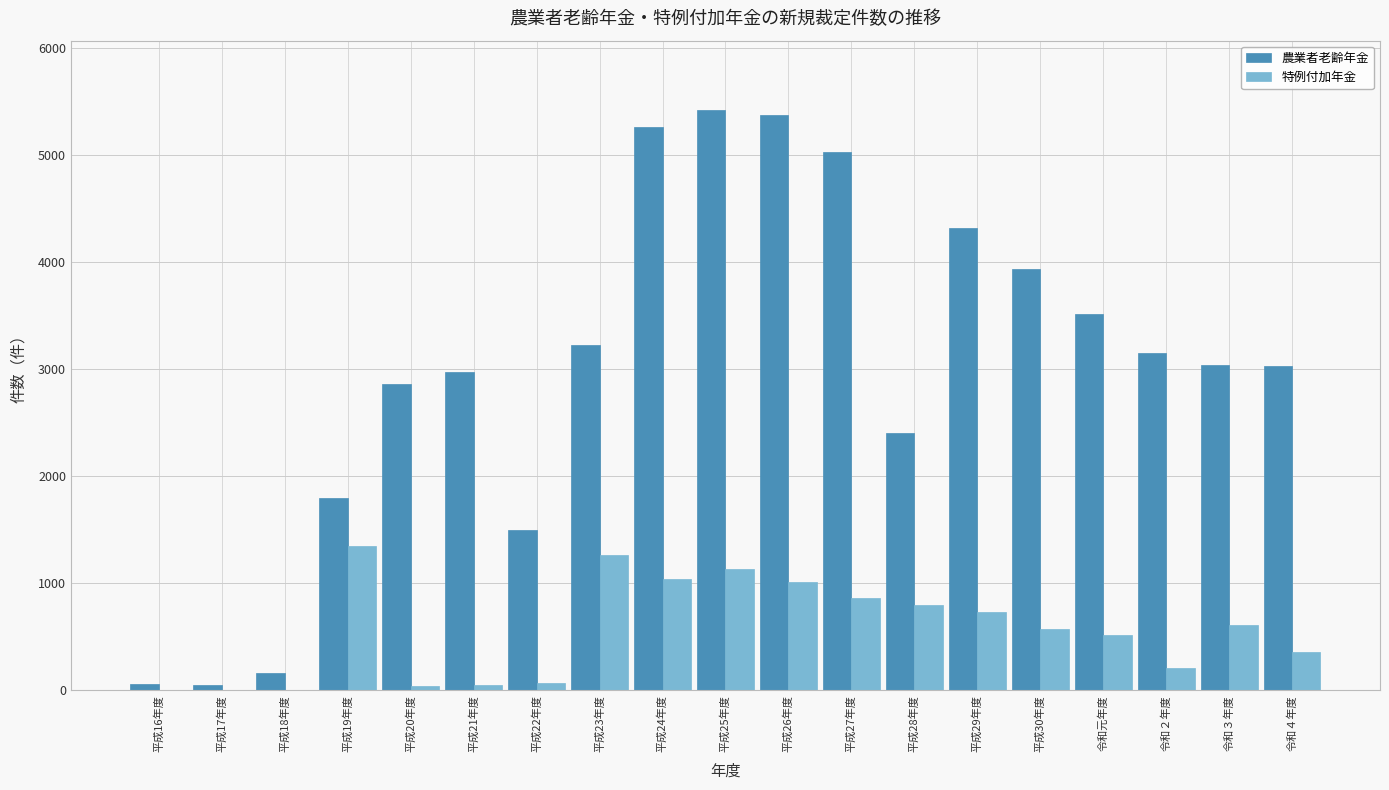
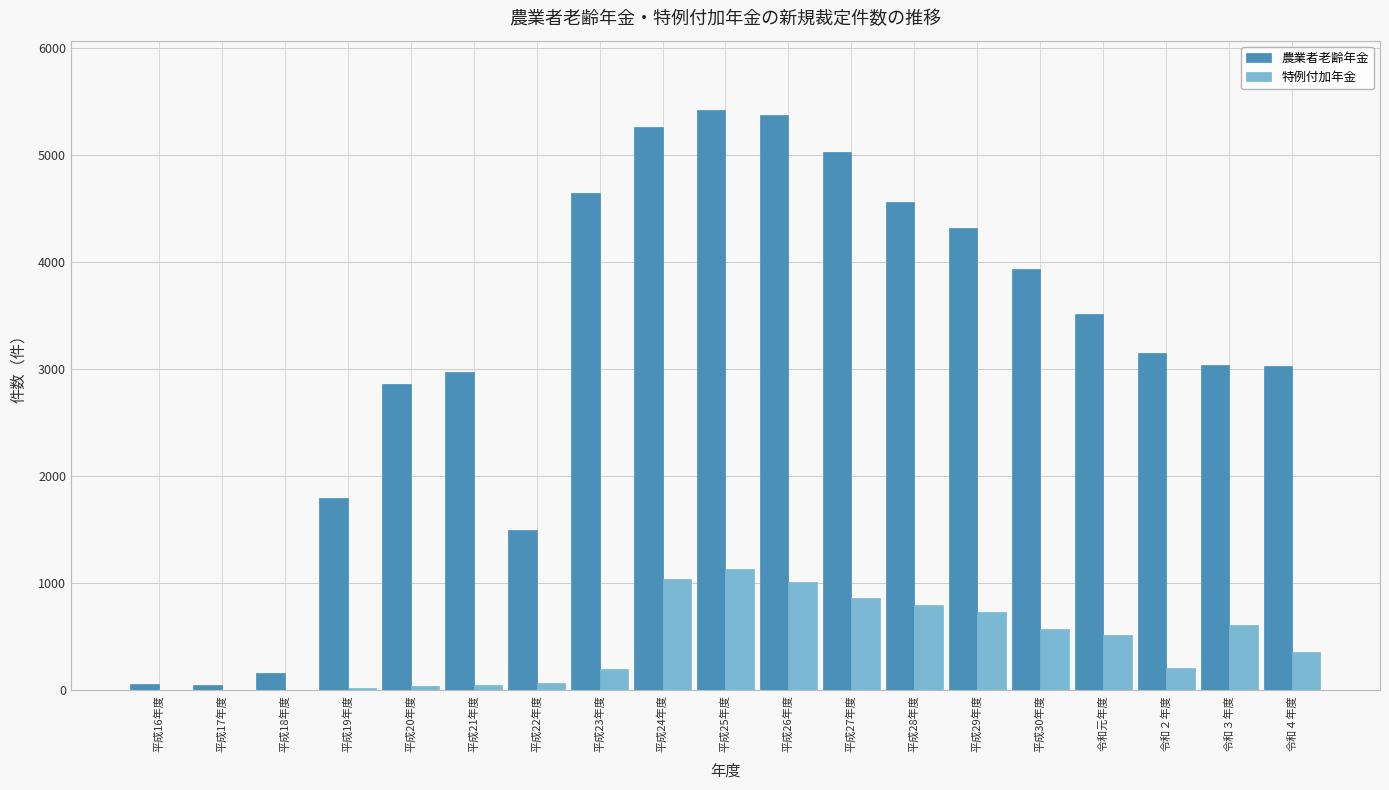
  {
    "農業者老齢年金": {
      "平成16年度": 60,
      "平成17年度": 50,
      "平成18年度": 160,
      "平成19年度": 1790,
      "平成20年度": 2860,
      "平成21年度": 2970,
      "平成22年度": 1500,
-     "平成23年度": 3220,
+     "平成23年度": 4650,
      "平成24年度": 5260,
      "平成25年度": 5420,
      "平成26年度": 5380,
      "平成27年度": 5030,
-     "平成28年度": 2400,
+     "平成28年度": 4560,
      "平成29年度": 4320,
      "平成30年度": 3930,
      "令和元年度": 3510,
      "令和２年度": 3160,
      "令和３年度": 3040,
      "令和４年度": 3030
    },
    "特例付加年金": {
      "平成16年度": 0,
      "平成17年度": 0,
-     "平成19年度": 1350,
+     "平成19年度": 20,
      "平成20年度": 40,
      "平成21年度": 40,
      "平成22年度": 60,
-     "平成23年度": 1260,
+     "平成23年度": 190,
      "平成24年度": 1040,
      "平成25年度": 1130,
      "平成26年度": 1010,
      "平成27年度": 860,
      "平成28年度": 790,
      "平成29年度": 730,
      "平成30年度": 570,
      "令和元年度": 510,
      "令和２年度": 210,
      "令和３年度": 610,
      "令和４年度": 360
    }
  }
